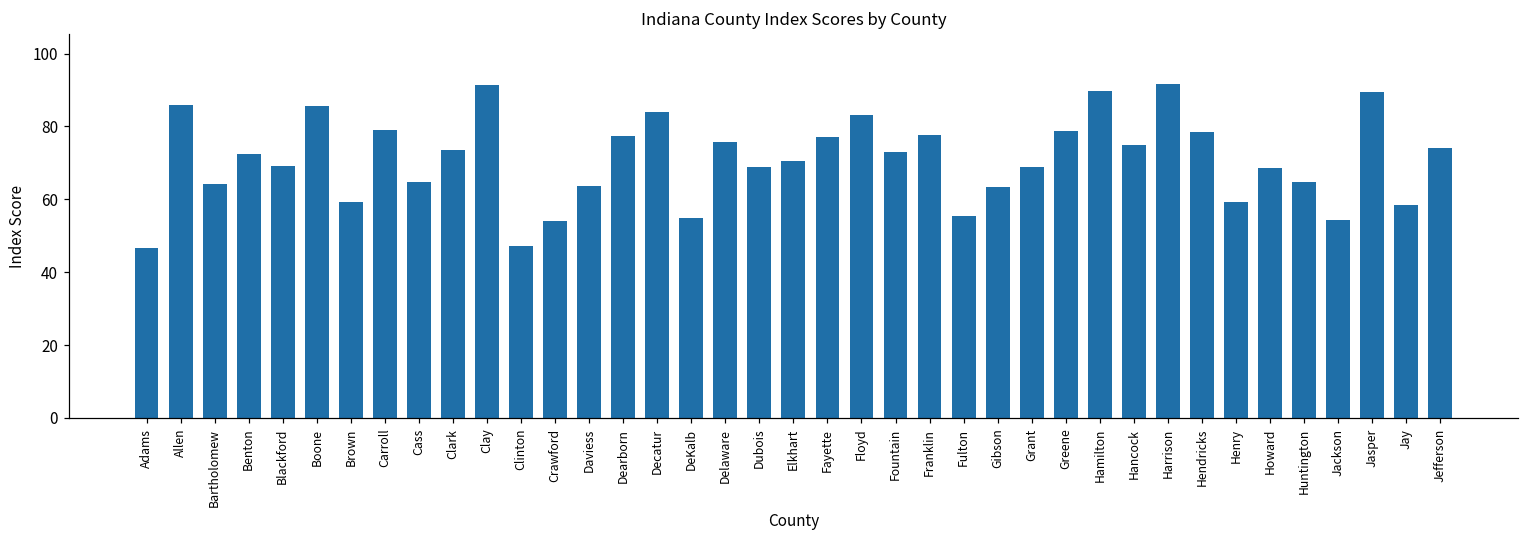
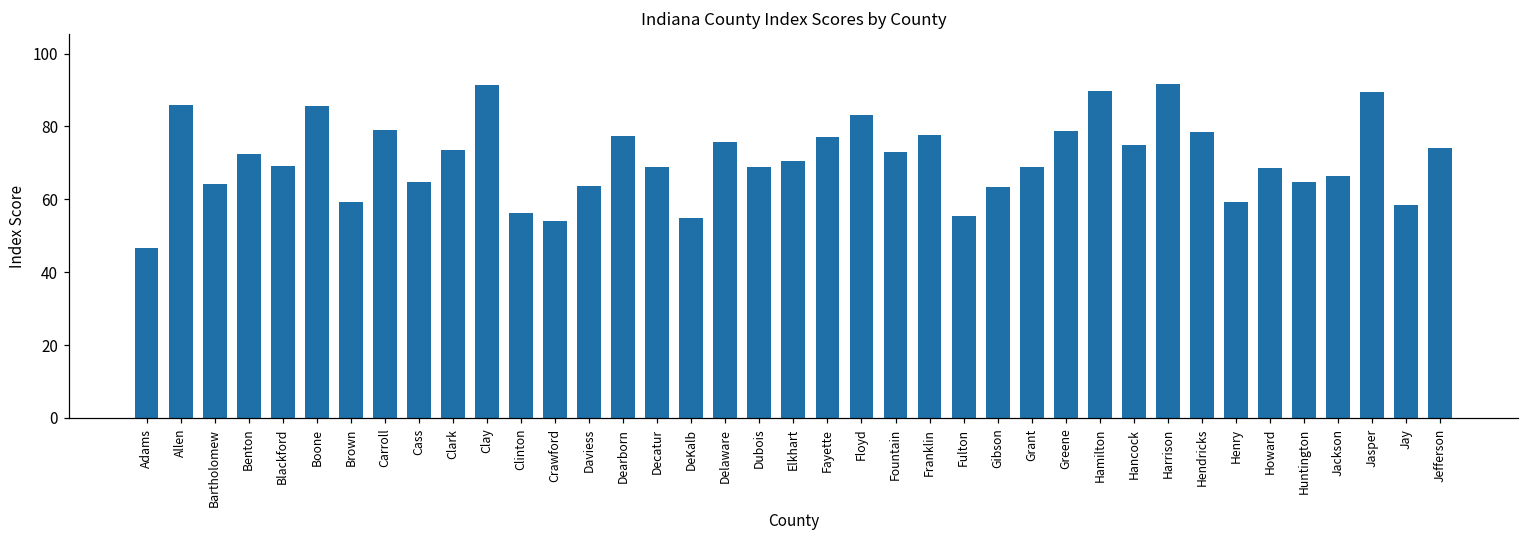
  {
    "Adams": 47,
    "Allen": 86,
    "Bartholomew": 64,
    "Benton": 73,
    "Blackford": 69,
    "Boone": 86,
    "Brown": 59,
    "Carroll": 79,
    "Cass": 65,
    "Clark": 74,
    "Clay": 91,
-   "Clinton": 47,
+   "Clinton": 56,
    "Crawford": 54,
    "Daviess": 64,
    "Dearborn": 78,
-   "Decatur": 84,
+   "Decatur": 69,
    "DeKalb": 55,
    "Delaware": 76,
    "Dubois": 69,
    "Elkhart": 71,
    "Fayette": 77,
    "Floyd": 83,
    "Fountain": 73,
    "Franklin": 78,
    "Fulton": 56,
    "Gibson": 64,
    "Grant": 69,
    "Greene": 79,
    "Hamilton": 90,
    "Hancock": 75,
    "Harrison": 92,
    "Hendricks": 79,
    "Henry": 59,
    "Howard": 69,
    "Huntington": 65,
-   "Jackson": 54,
+   "Jackson": 66,
    "Jasper": 90,
    "Jay": 59,
    "Jefferson": 74
  }
